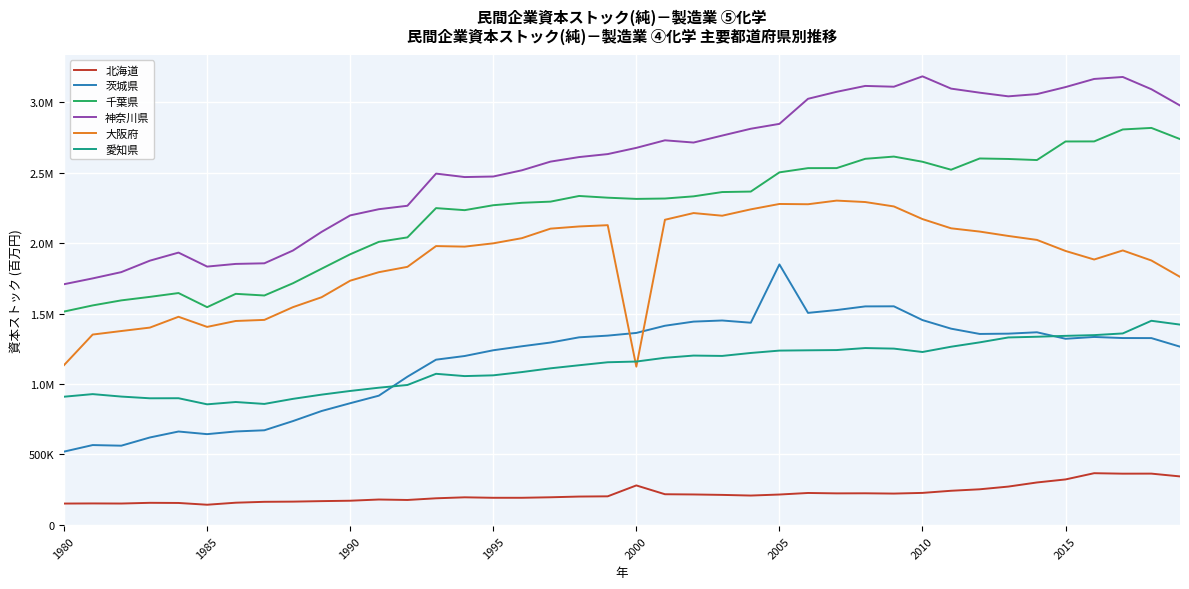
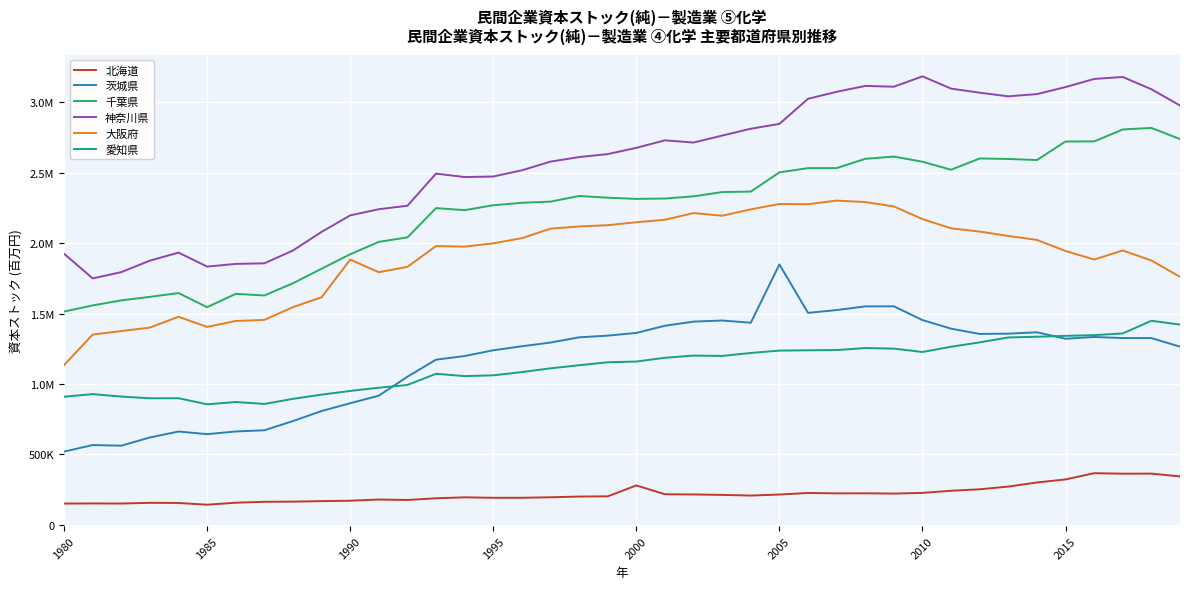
  {
    "北海道": {
      "1980": 150000,
      "1985": 140000,
      "1990": 170000,
      "1995": 190000,
      "2000": 280000,
      "2005": 210000,
      "2010": 230000,
      "2015": 320000
    },
    "茨城県": {
      "1980": 520000,
      "1985": 640000,
      "1990": 860000,
      "1995": 1240000,
      "2000": 1360000,
      "2005": 1850000,
      "2010": 1450000,
      "2015": 1320000
    },
    "神奈川県": {
-     "1980": 1710000,
+     "1980": 1920000,
      "1985": 1830000,
      "1990": 2200000,
      "1995": 2470000,
      "2000": 2680000,
      "2005": 2850000,
      "2010": 3190000,
      "2015": 3110000
    },
    "大阪府": {
      "1980": 1130000,
      "1985": 1400000,
-     "1990": 1730000,
+     "1990": 1880000,
      "1995": 2000000,
-     "2000": 1120000,
+     "2000": 2150000,
      "2005": 2280000,
      "2010": 2170000,
      "2015": 1940000
    }
  }
